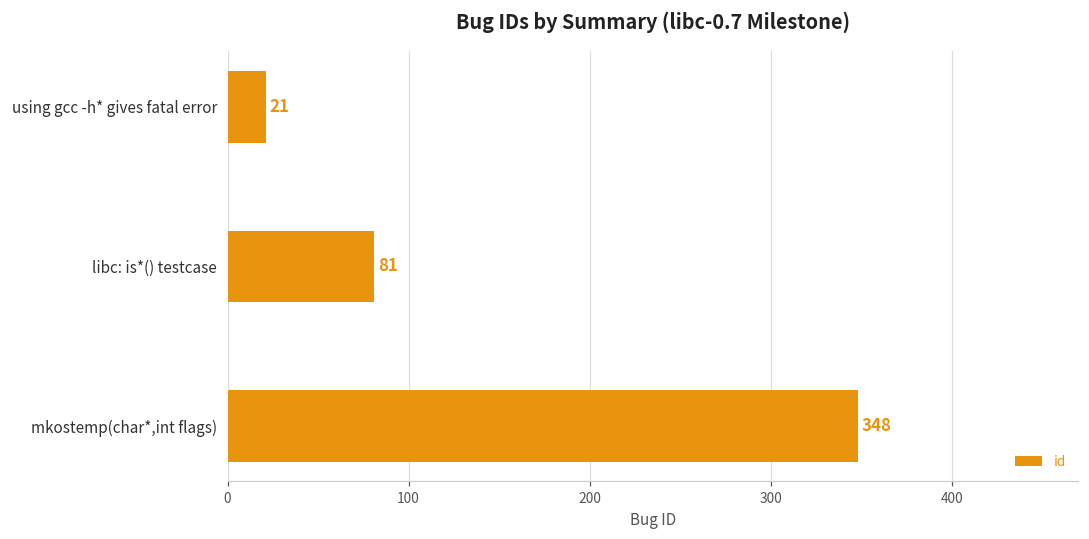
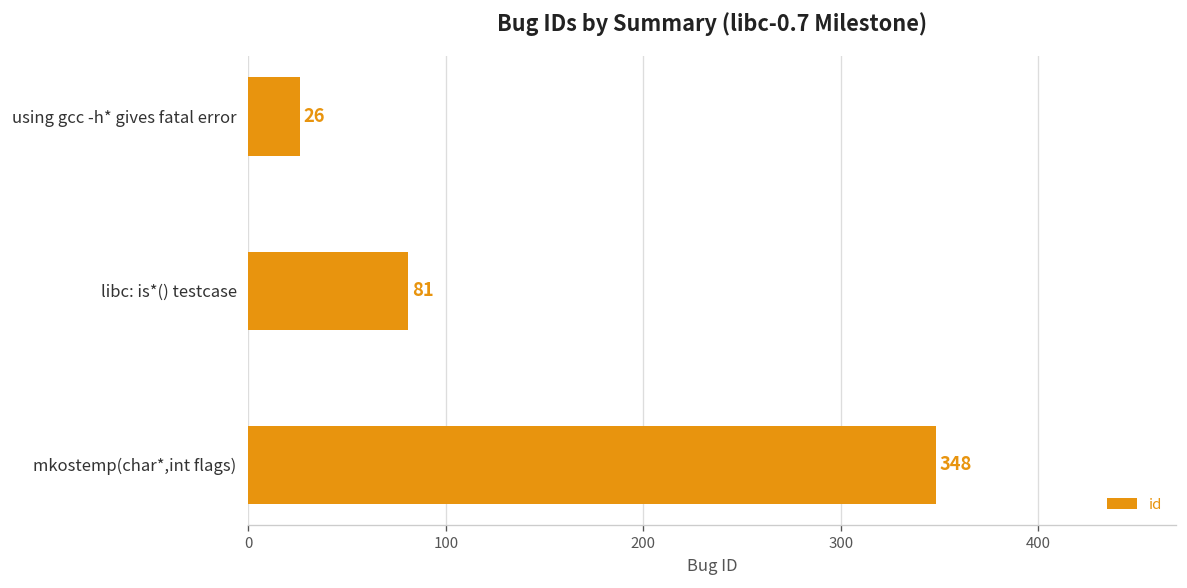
  {
-   "using gcc -h* gives fatal error": 21,
+   "using gcc -h* gives fatal error": 26,
    "libc: is*() testcase": 81,
    "mkostemp(char*,int flags)": 348
  }
